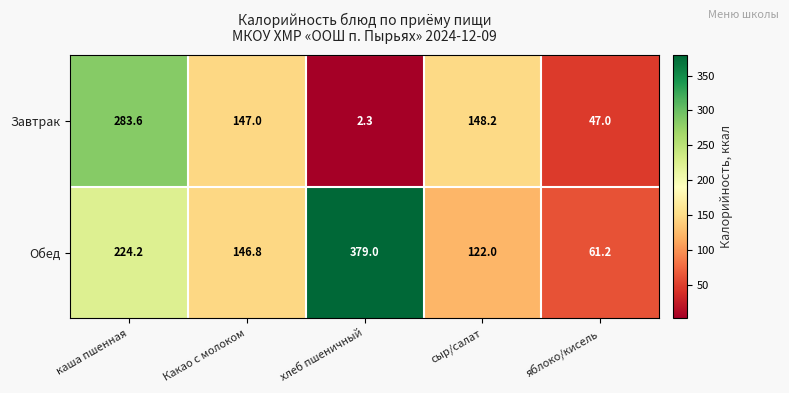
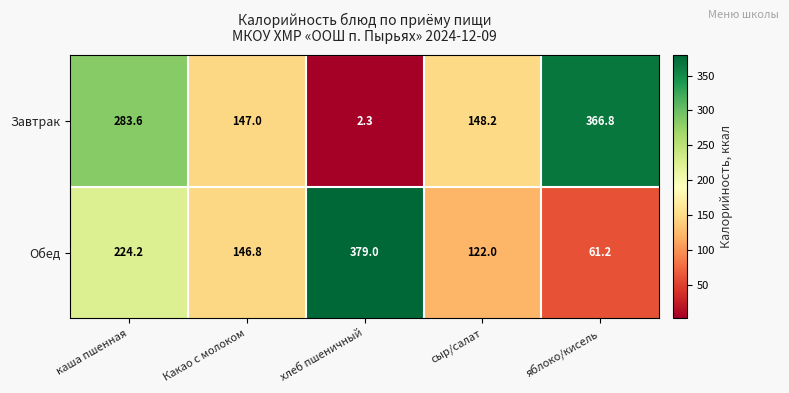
  {
    "Завтрак": {
      "каша пшенная": 283.6,
      "Какао с молоком": 147.0,
      "хлеб пшеничный": 2.3,
      "сыр/салат": 148.2,
-     "яблоко/кисель": 47.0
+     "яблоко/кисель": 366.8
    },
    "Обед": {
      "каша пшенная": 224.2,
      "Какао с молоком": 146.8,
      "хлеб пшеничный": 379.0,
      "сыр/салат": 122.0,
      "яблоко/кисель": 61.2
    }
  }
